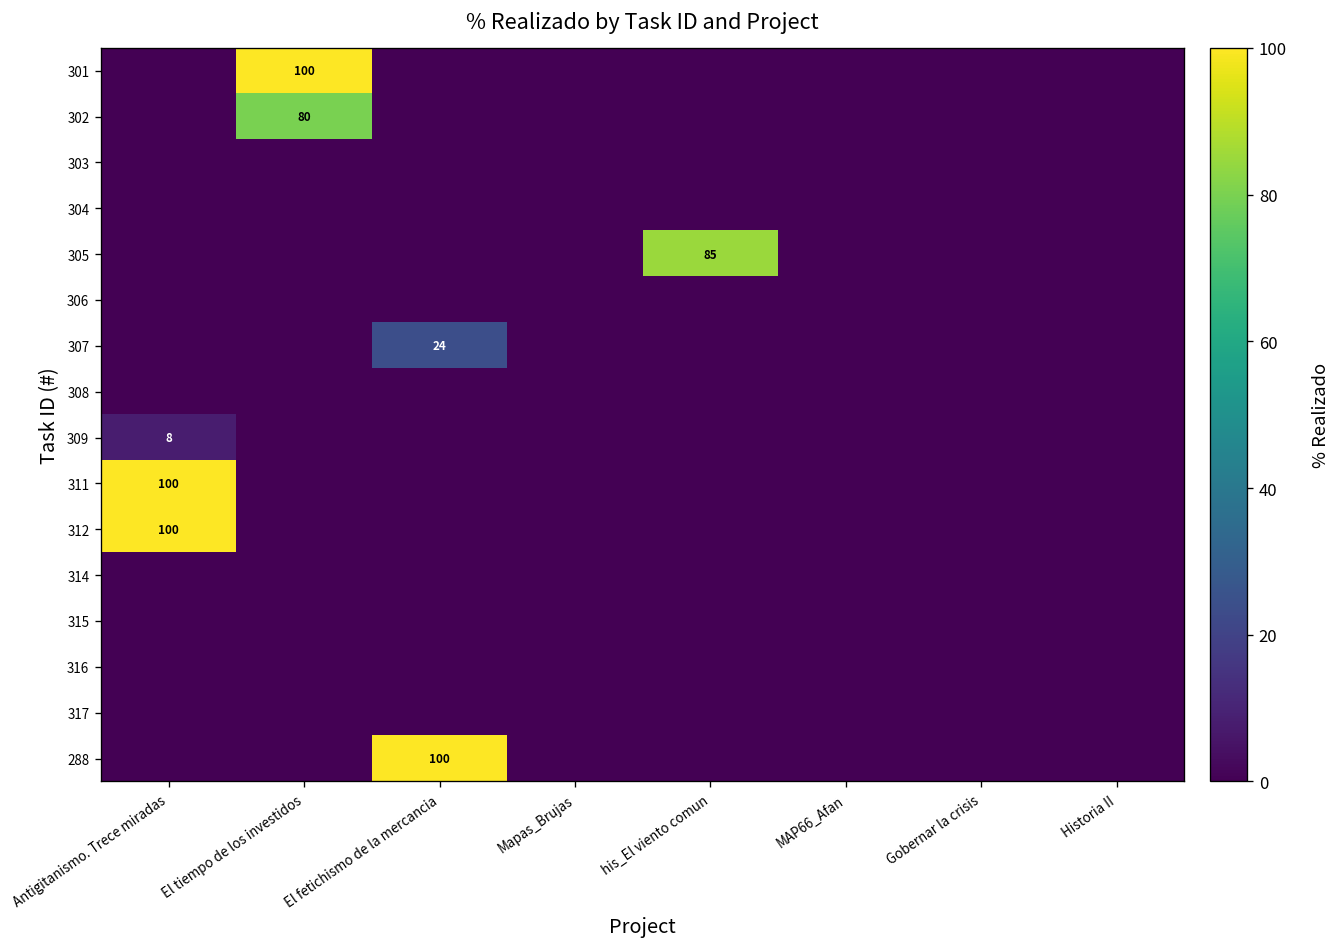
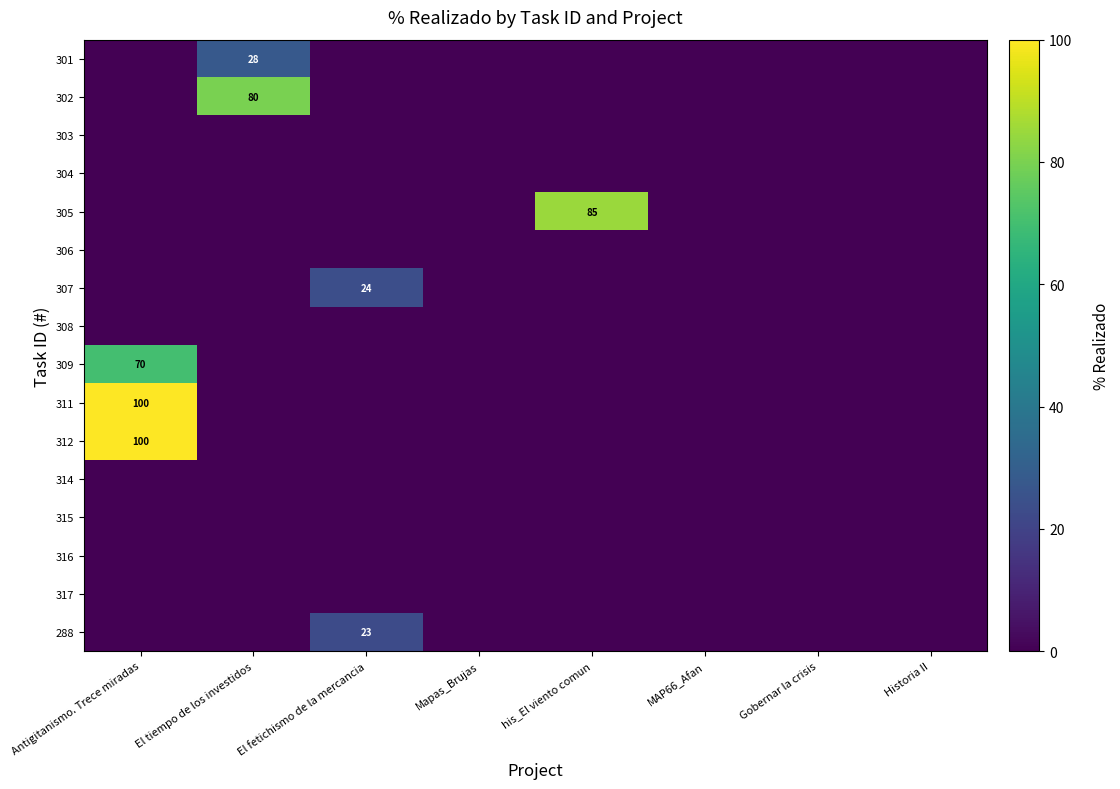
  {
    "301": {
-     "El tiempo de los investidos": 100
+     "El tiempo de los investidos": 28
    },
    "302": {
      "El tiempo de los investidos": 80
    },
    "305": {
      "his_El viento comun": 85
    },
    "307": {
      "El fetichismo de la mercancia": 24
    },
    "309": {
-     "Antigitanismo. Trece miradas": 8
+     "Antigitanismo. Trece miradas": 70
    },
    "311": {
      "Antigitanismo. Trece miradas": 100
    },
    "312": {
      "Antigitanismo. Trece miradas": 100
    },
    "288": {
-     "El fetichismo de la mercancia": 100
+     "El fetichismo de la mercancia": 23
    }
  }
